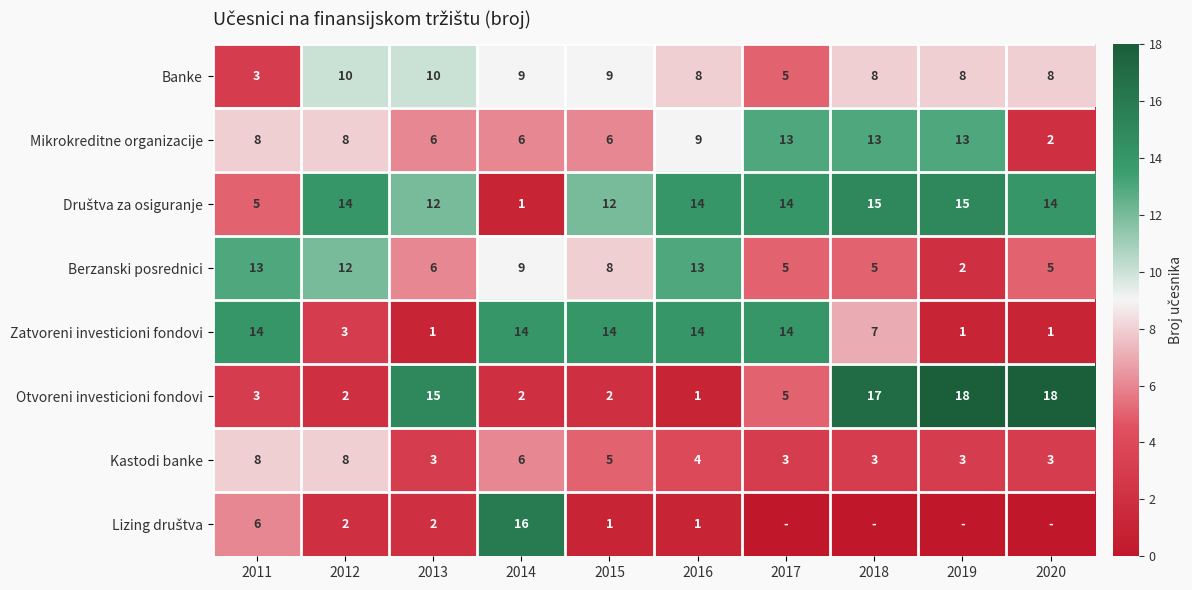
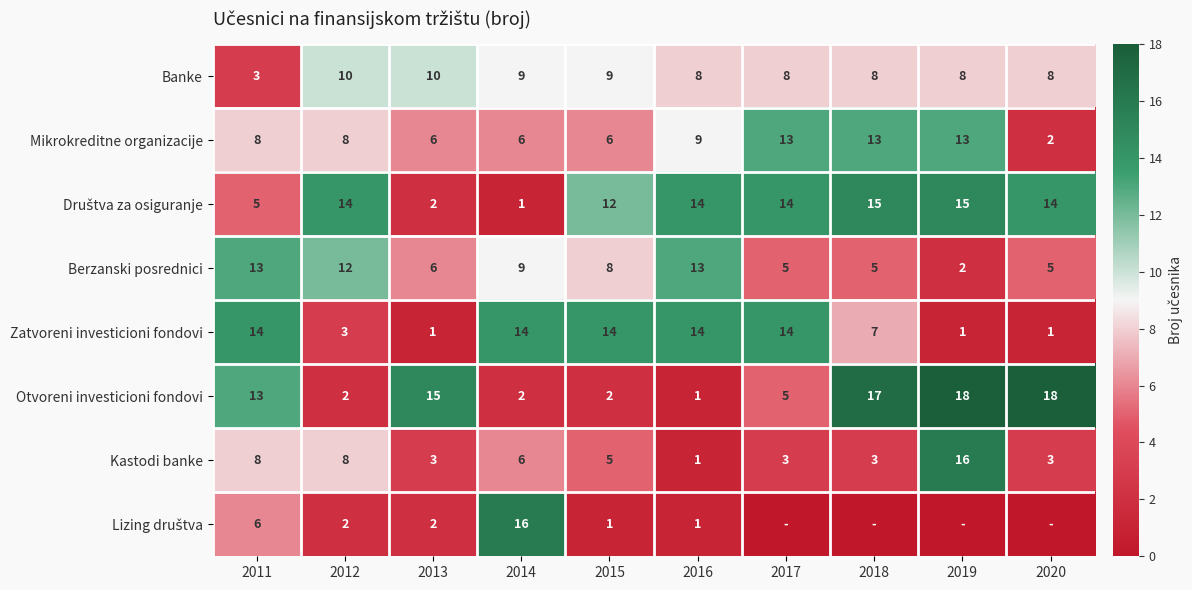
  {
    "Banke": {
      "2011": 3,
      "2012": 10,
      "2013": 10,
      "2014": 9,
      "2015": 9,
      "2016": 8,
-     "2017": 5,
+     "2017": 8,
      "2018": 8,
      "2019": 8,
      "2020": 8
    },
    "Mikrokreditne organizacije": {
      "2011": 8,
      "2012": 8,
      "2013": 6,
      "2014": 6,
      "2015": 6,
      "2016": 9,
      "2017": 13,
      "2018": 13,
      "2019": 13,
      "2020": 2
    },
    "Društva za osiguranje": {
      "2011": 5,
      "2012": 14,
-     "2013": 12,
+     "2013": 2,
      "2014": 1,
      "2015": 12,
      "2016": 14,
      "2017": 14,
      "2018": 15,
      "2019": 15,
      "2020": 14
    },
    "Berzanski posrednici": {
      "2011": 13,
      "2012": 12,
      "2013": 6,
      "2014": 9,
      "2015": 8,
      "2016": 13,
      "2017": 5,
      "2018": 5,
      "2019": 2,
      "2020": 5
    },
    "Zatvoreni investicioni fondovi": {
      "2011": 14,
      "2012": 3,
      "2013": 1,
      "2014": 14,
      "2015": 14,
      "2016": 14,
      "2017": 14,
      "2018": 7,
      "2019": 1,
      "2020": 1
    },
    "Otvoreni investicioni fondovi": {
-     "2011": 3,
+     "2011": 13,
      "2012": 2,
      "2013": 15,
      "2014": 2,
      "2015": 2,
      "2016": 1,
      "2017": 5,
      "2018": 17,
      "2019": 18,
      "2020": 18
    },
    "Kastodi banke": {
      "2011": 8,
      "2012": 8,
      "2013": 3,
      "2014": 6,
      "2015": 5,
-     "2016": 4,
+     "2016": 1,
      "2017": 3,
      "2018": 3,
-     "2019": 3,
+     "2019": 16,
      "2020": 3
    },
    "Lizing društva": {
      "2011": 6,
      "2012": 2,
      "2013": 2,
      "2014": 16,
      "2015": 1,
      "2016": 1
    }
  }
